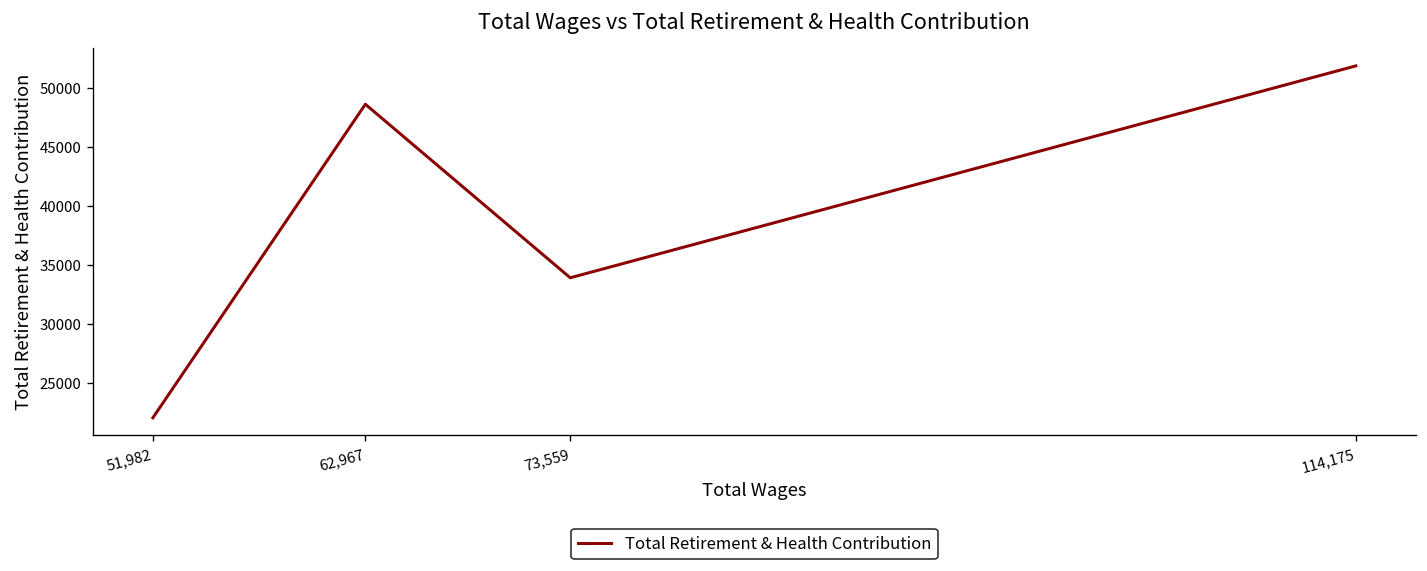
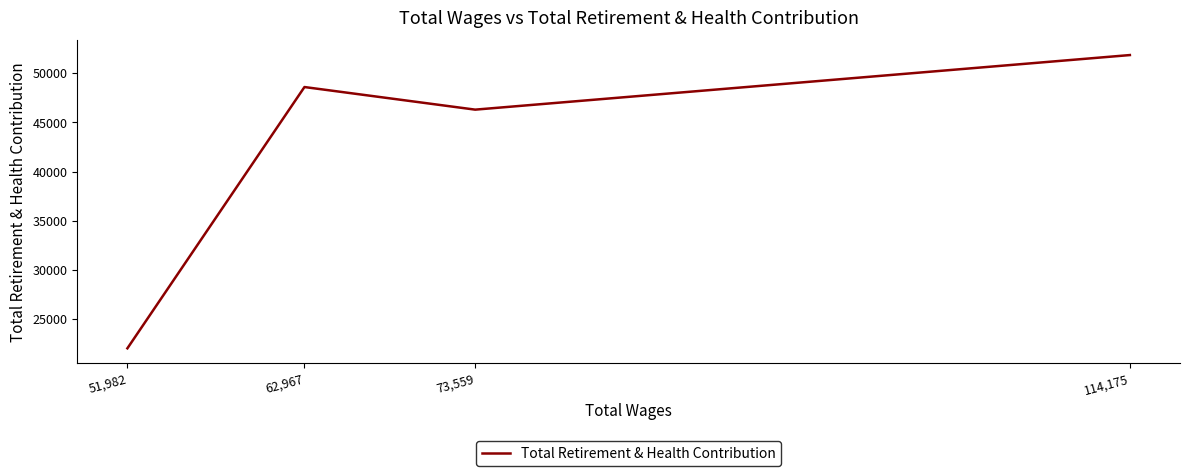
  {
    "51,982": 22000,
    "62,967": 49000,
-   "73,559": 34000,
+   "73,559": 46000,
    "114,175": 52000
  }
